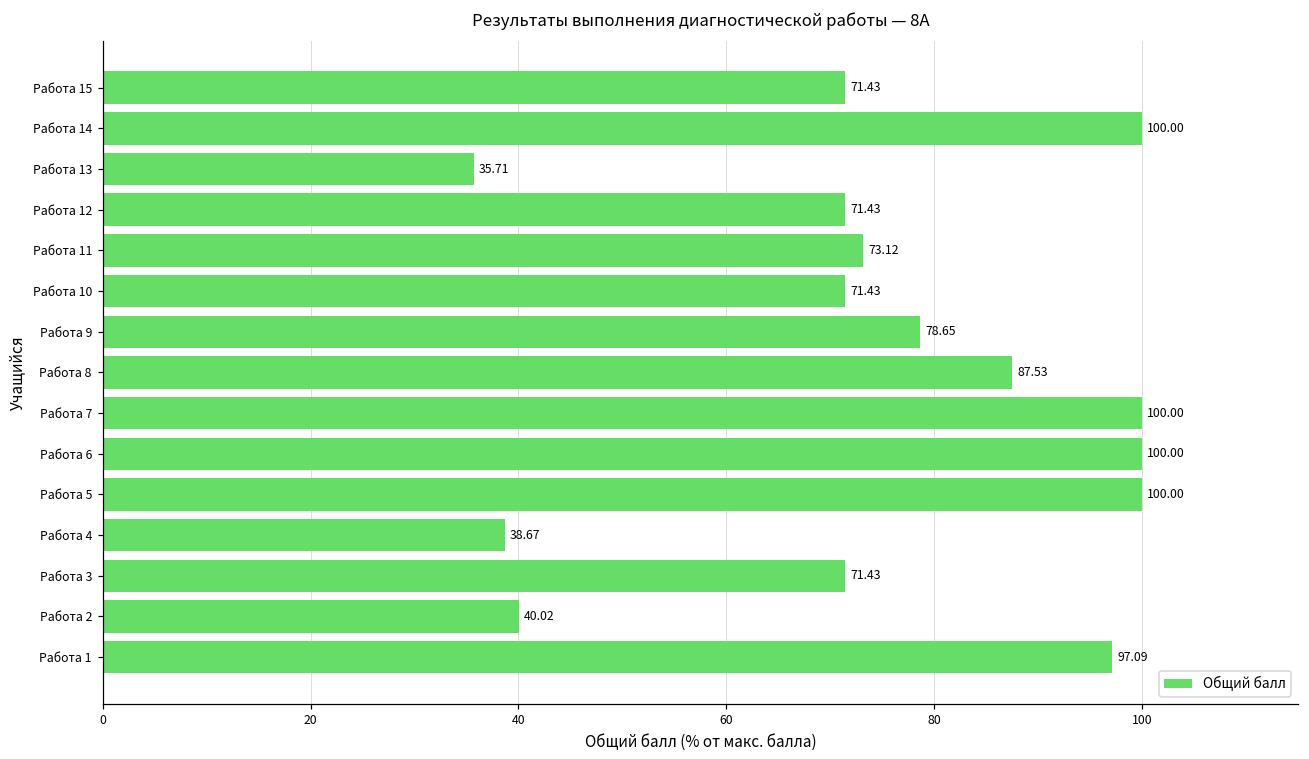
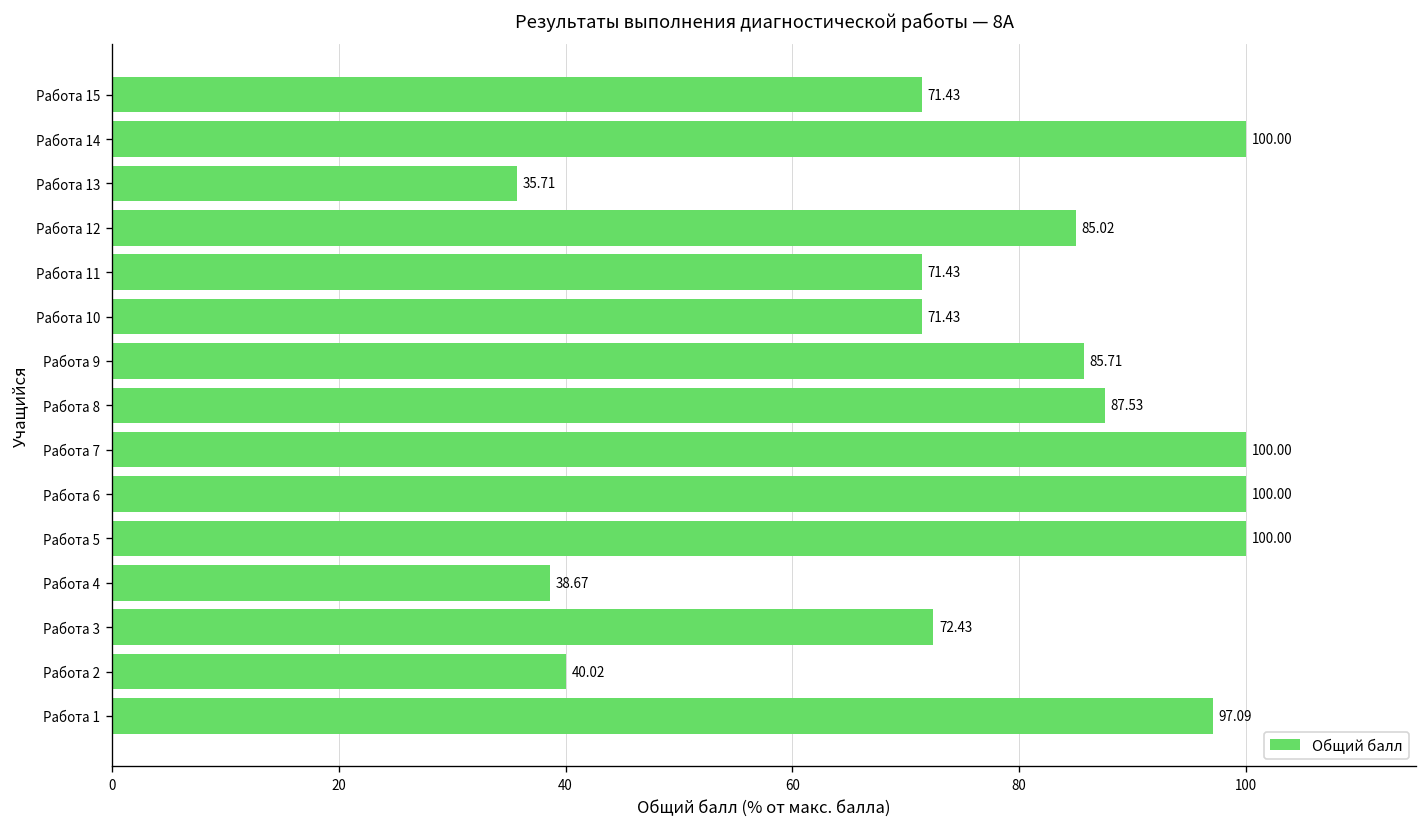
  {
    "Работа 15": 71.43,
    "Работа 14": 100.00,
    "Работа 13": 35.71,
-   "Работа 12": 71.43,
-   "Работа 11": 73.12,
+   "Работа 12": 85.02,
+   "Работа 11": 71.43,
    "Работа 10": 71.43,
-   "Работа 9": 78.65,
+   "Работа 9": 85.71,
    "Работа 8": 87.53,
    "Работа 7": 100.00,
    "Работа 6": 100.00,
    "Работа 5": 100.00,
    "Работа 4": 38.67,
-   "Работа 3": 71.43,
+   "Работа 3": 72.43,
    "Работа 2": 40.02,
    "Работа 1": 97.09
  }
